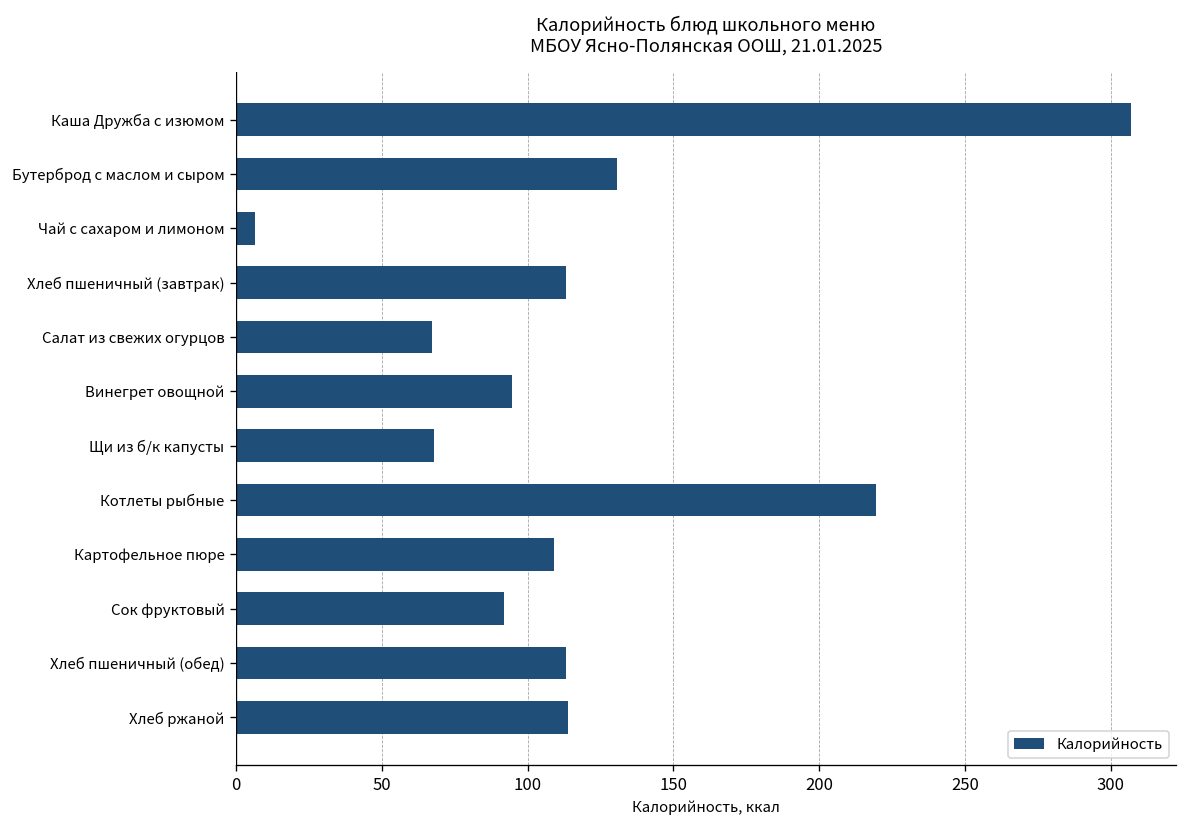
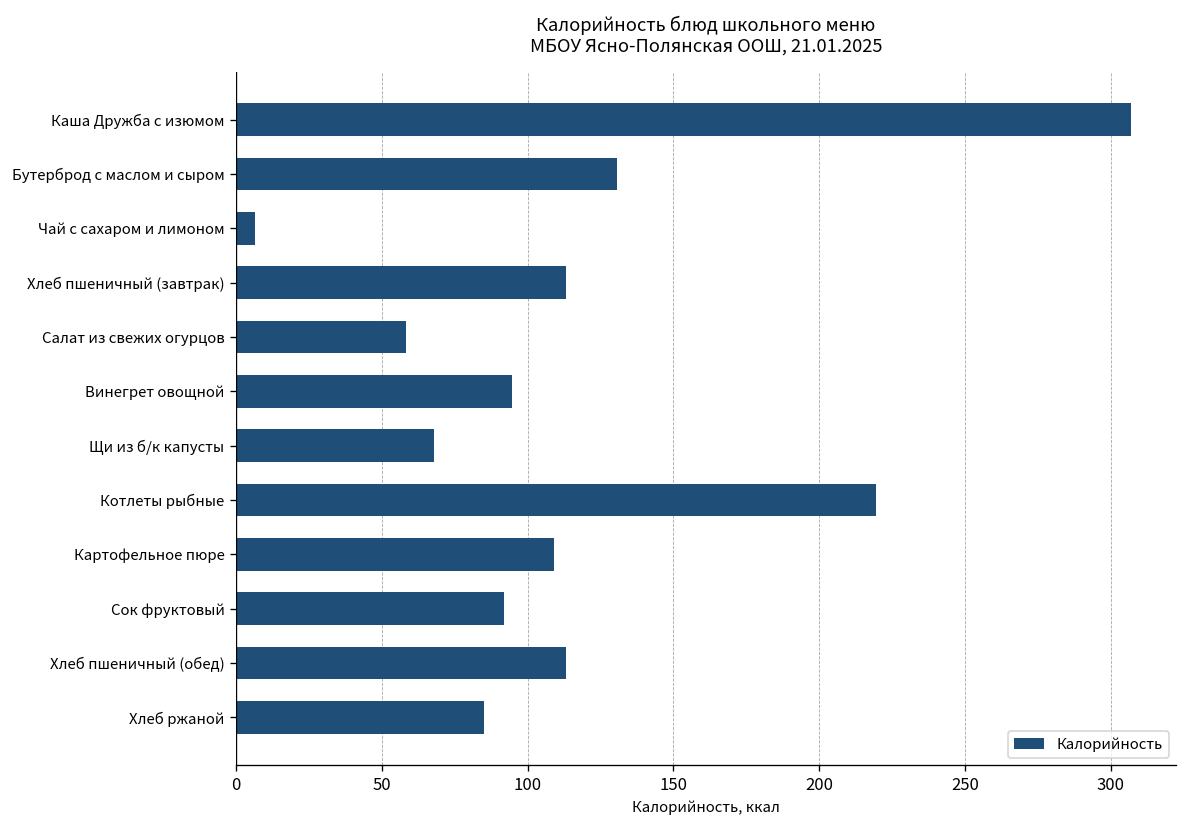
  {
    "Каша Дружба с изюмом": 307,
    "Бутерброд с маслом и сыром": 131,
    "Чай с сахаром и лимоном": 7,
    "Хлеб пшеничный (завтрак)": 113,
-   "Салат из свежих огурцов": 67,
+   "Салат из свежих огурцов": 58,
    "Винегрет овощной": 95,
    "Щи из б/к капусты": 68,
    "Котлеты рыбные": 219,
    "Картофельное пюре": 109,
    "Сок фруктовый": 92,
    "Хлеб пшеничный (обед)": 113,
-   "Хлеб ржаной": 114
+   "Хлеб ржаной": 85
  }
